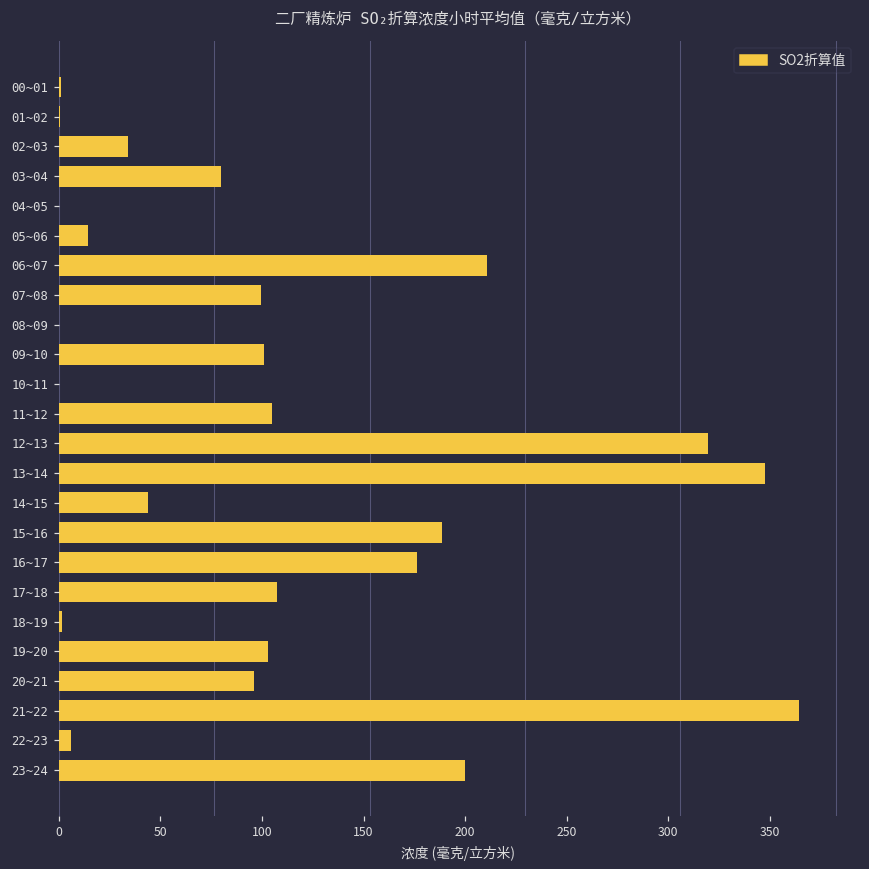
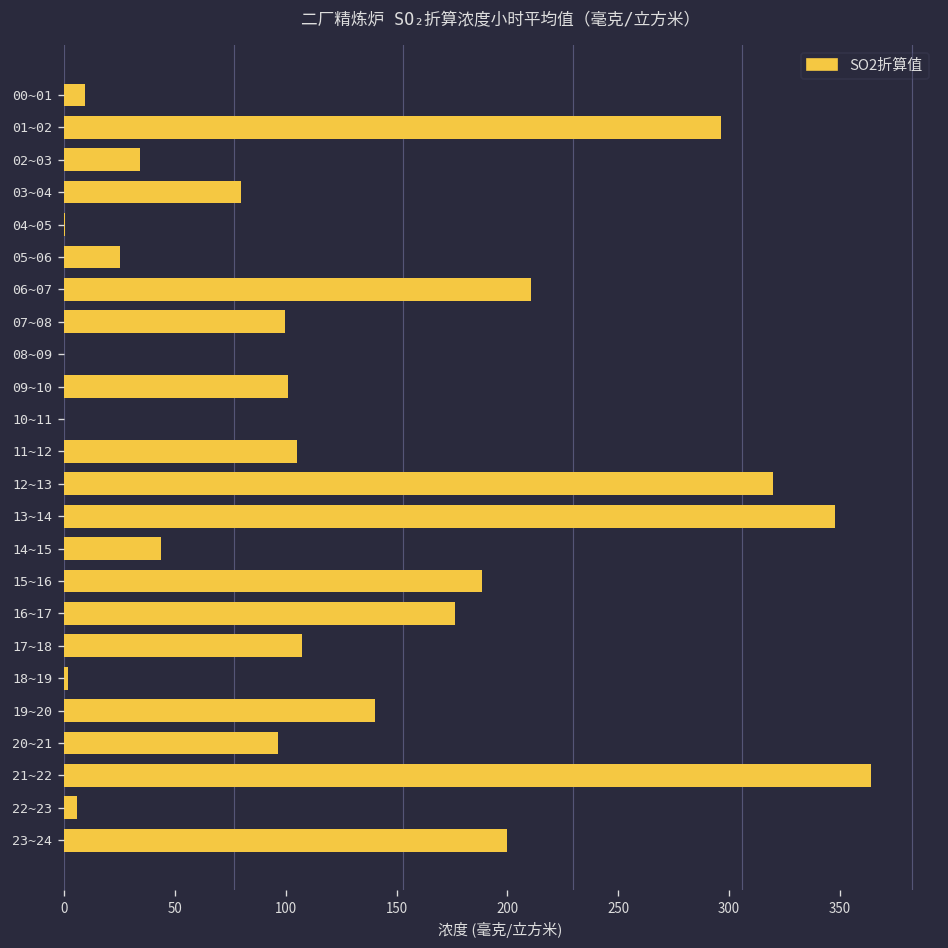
  {
-   "00~01": 1,
-   "01~02": 0,
+   "00~01": 9,
+   "01~02": 297,
    "02~03": 34,
    "03~04": 80,
-   "05~06": 14,
+   "05~06": 25,
    "06~07": 211,
    "07~08": 100,
    "09~10": 101,
    "11~12": 105,
    "12~13": 320,
    "13~14": 348,
    "14~15": 44,
    "15~16": 189,
    "16~17": 177,
    "17~18": 107,
    "18~19": 2,
-   "19~20": 103,
+   "19~20": 140,
    "20~21": 96,
    "21~22": 364,
    "22~23": 6,
    "23~24": 200
  }
